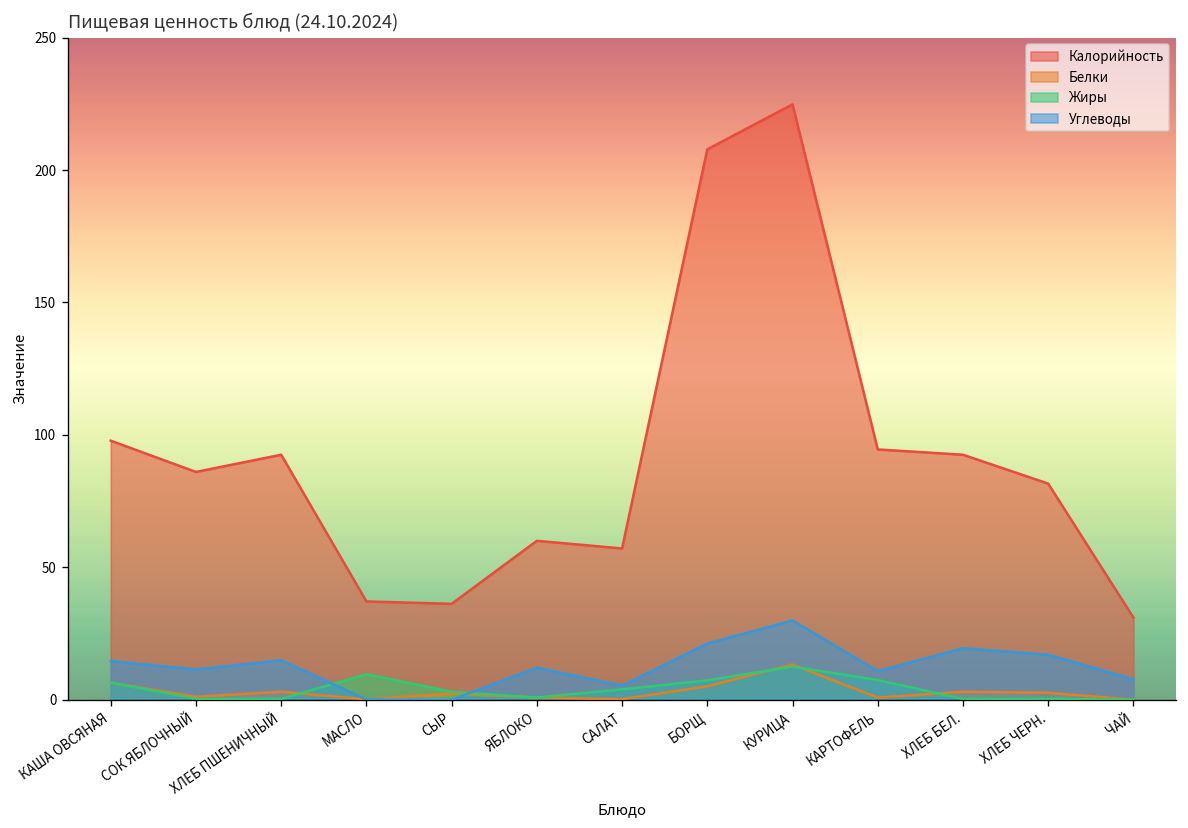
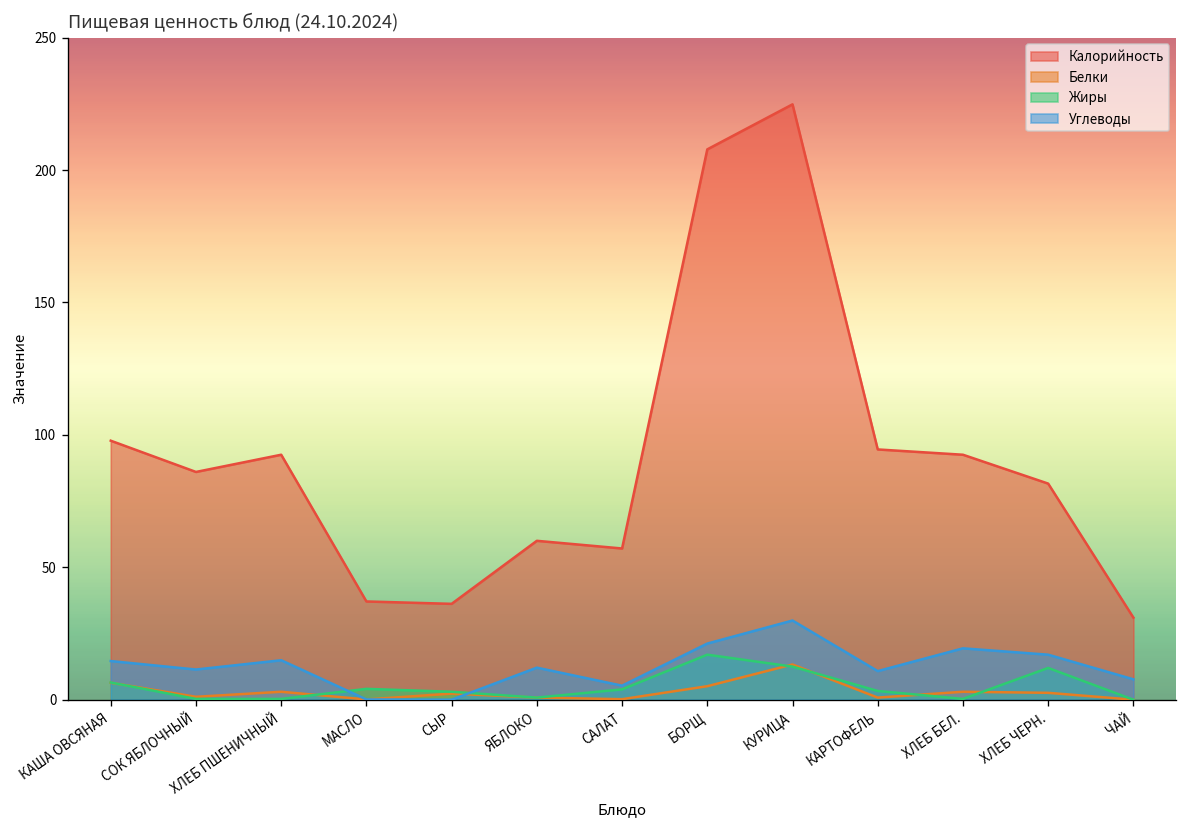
  {
    "Жиры": {
      "ХЛЕБ ПШЕНИЧНЫЙ": 0,
-     "МАСЛО": 10,
+     "МАСЛО": 4,
      "САЛАТ": 4,
-     "БОРЩ": 7,
-     "КАРТОФЕЛЬ": 7,
+     "БОРЩ": 17,
+     "КАРТОФЕЛЬ": 3,
      "ХЛЕБ БЕЛ.": 0,
-     "ХЛЕБ ЧЕРН.": 0
+     "ХЛЕБ ЧЕРН.": 12
    },
    "Углеводы": {
      "КАША ОВСЯНАЯ": 15,
      "СОК ЯБЛОЧНЫЙ": 11,
      "ХЛЕБ ПШЕНИЧНЫЙ": 15,
      "СЫР": 0,
      "ЯБЛОКО": 12,
      "САЛАТ": 5,
      "БОРЩ": 21,
      "КУРИЦА": 30,
      "КАРТОФЕЛЬ": 11,
      "ХЛЕБ БЕЛ.": 19,
      "ХЛЕБ ЧЕРН.": 17,
      "ЧАЙ": 8
    }
  }
